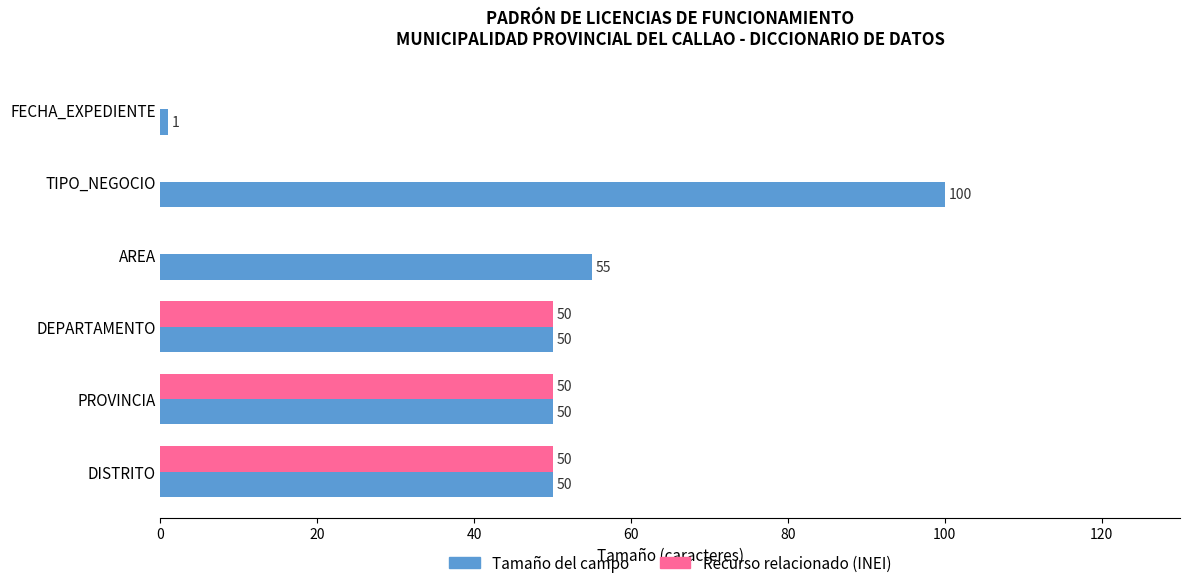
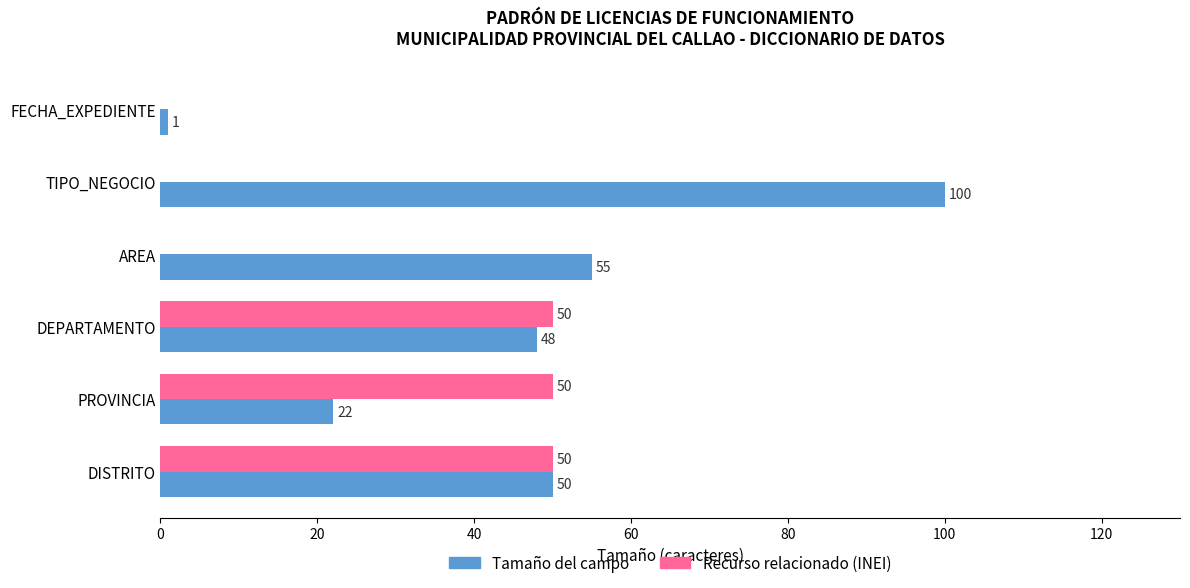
  {
    "Tamaño del campo": {
      "FECHA_EXPEDIENTE": 1,
      "TIPO_NEGOCIO": 100,
      "AREA": 55,
-     "DEPARTAMENTO": 50,
-     "PROVINCIA": 50,
+     "DEPARTAMENTO": 48,
+     "PROVINCIA": 22,
      "DISTRITO": 50
    },
    "Recurso relacionado (INEI)": {
      "DEPARTAMENTO": 50,
      "PROVINCIA": 50,
      "DISTRITO": 50
    }
  }
